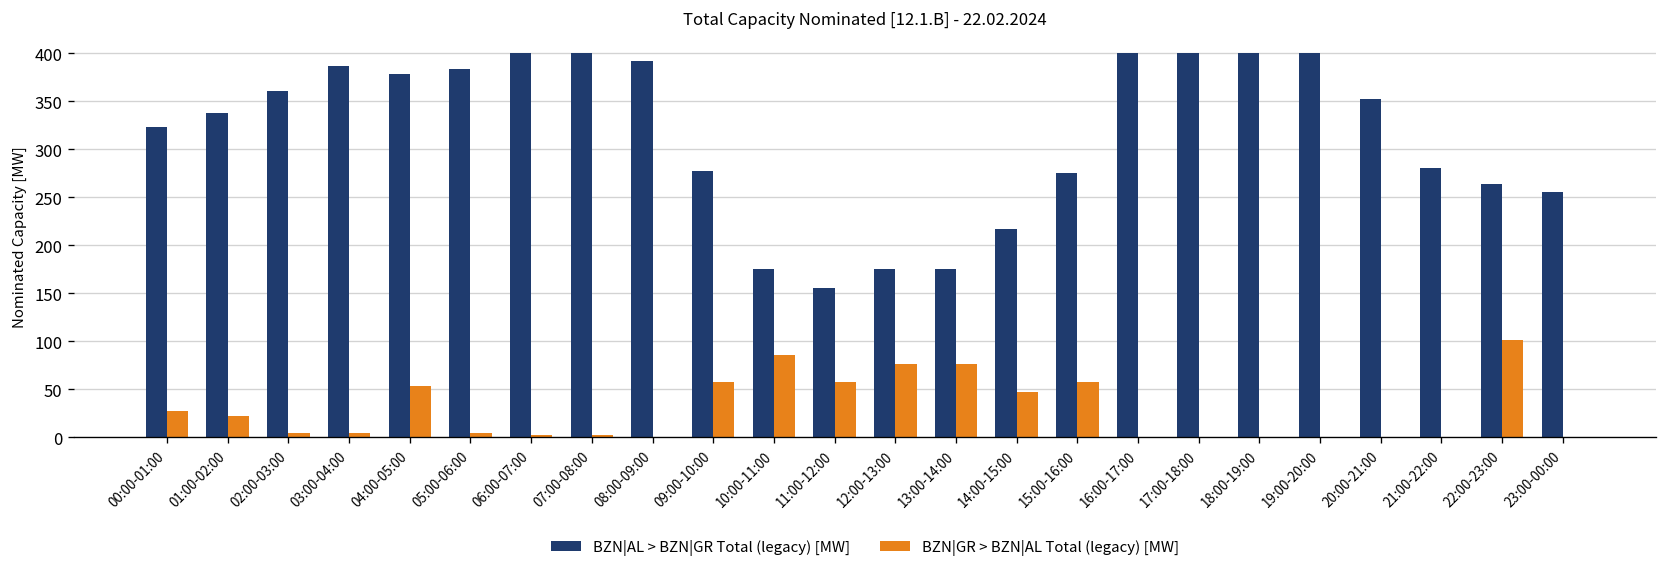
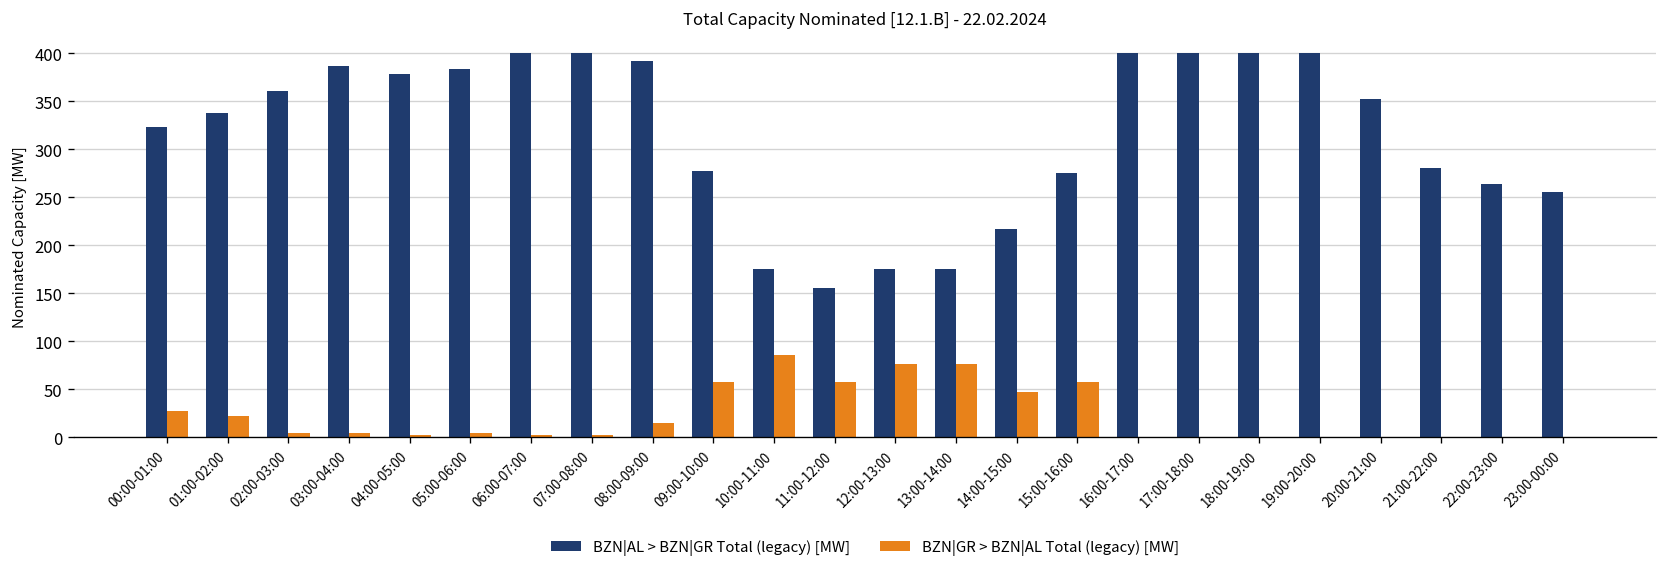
  {
    "BZN|AL > BZN|GR Total (legacy) [MW]": {
      "00:00-01:00": 320,
      "01:00-02:00": 340,
      "02:00-03:00": 360,
      "03:00-04:00": 390,
      "04:00-05:00": 380,
      "05:00-06:00": 380,
      "06:00-07:00": 400,
      "07:00-08:00": 400,
      "08:00-09:00": 390,
      "09:00-10:00": 280,
      "10:00-11:00": 180,
      "11:00-12:00": 160,
      "12:00-13:00": 180,
      "13:00-14:00": 180,
      "14:00-15:00": 220,
      "15:00-16:00": 280,
      "16:00-17:00": 400,
      "17:00-18:00": 400,
      "18:00-19:00": 400,
      "19:00-20:00": 400,
      "20:00-21:00": 350,
      "21:00-22:00": 280,
      "22:00-23:00": 260,
      "23:00-00:00": 260
    },
    "BZN|GR > BZN|AL Total (legacy) [MW]": {
      "00:00-01:00": 30,
      "01:00-02:00": 20,
      "02:00-03:00": 0,
      "03:00-04:00": 0,
-     "04:00-05:00": 50,
+     "04:00-05:00": 0,
      "05:00-06:00": 0,
-     "08:00-09:00": 0,
+     "08:00-09:00": 20,
      "09:00-10:00": 60,
      "10:00-11:00": 90,
      "11:00-12:00": 60,
      "12:00-13:00": 80,
      "13:00-14:00": 80,
      "14:00-15:00": 50,
      "15:00-16:00": 60,
      "16:00-17:00": 0,
      "17:00-18:00": 0,
      "18:00-19:00": 0,
      "19:00-20:00": 0,
      "20:00-21:00": 0,
      "21:00-22:00": 0,
-     "22:00-23:00": 100,
+     "22:00-23:00": 0,
      "23:00-00:00": 0
    }
  }
